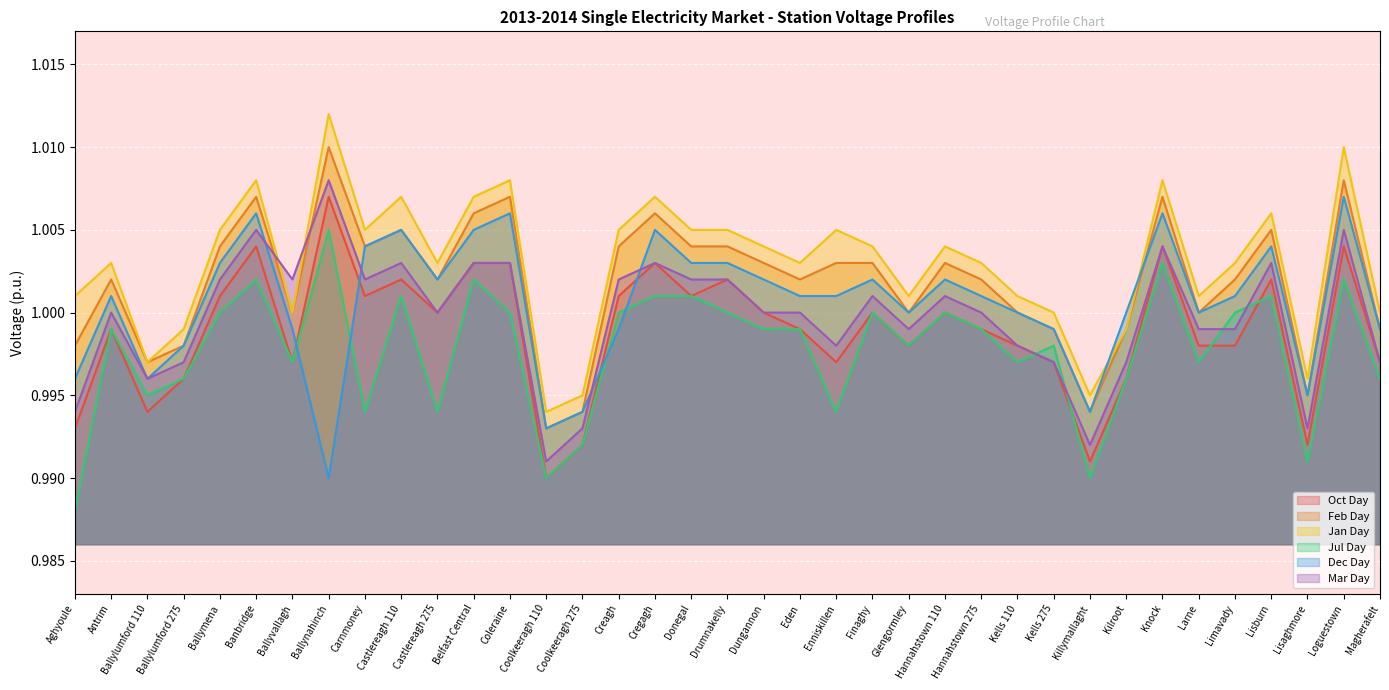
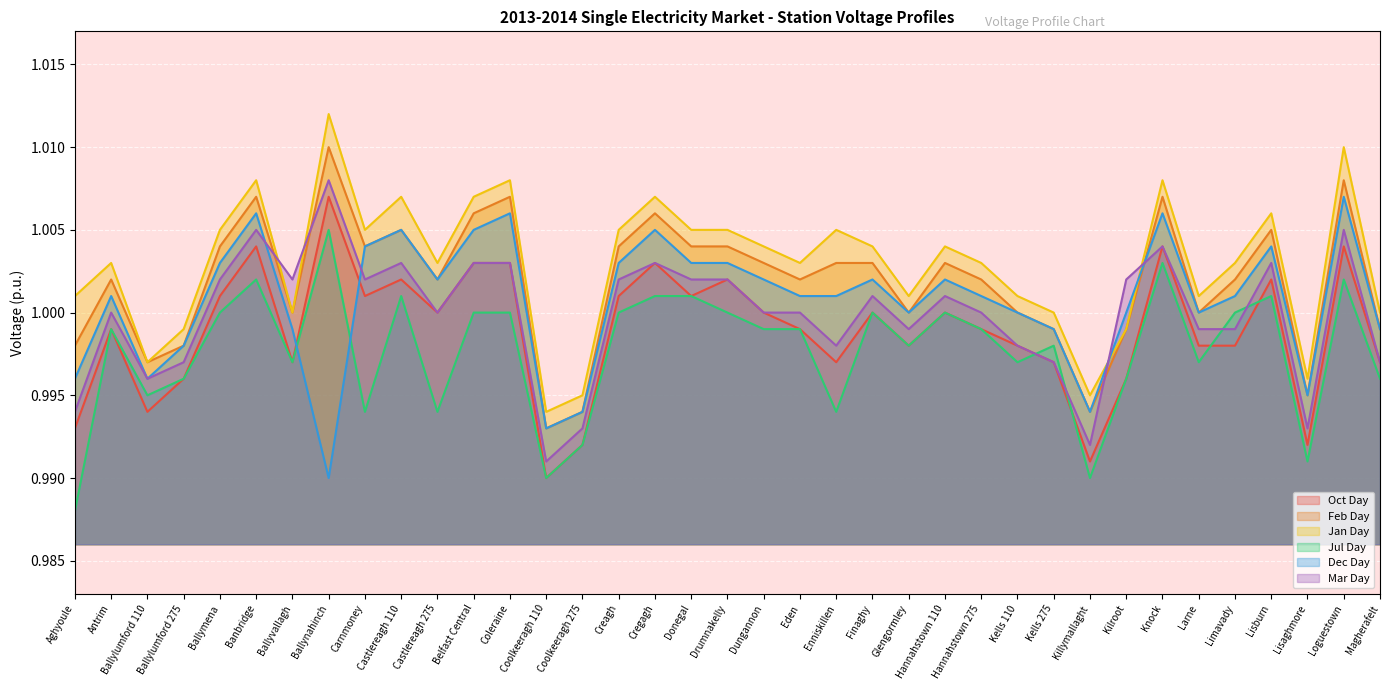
  {
    "Jul Day": {
      "Aghyoule": 0.988,
      "Ballylumford 110": 0.995,
      "Ballymena": 1.000,
      "Banbridge": 1.002,
      "Ballynahinch": 1.005,
      "Carnmoney": 0.994,
      "Castlereagh 110": 1.001,
      "Castlereagh 275": 0.994,
-     "Belfast Central": 1.002,
+     "Belfast Central": 1.000,
      "Coleraine": 1.000,
      "Creagh": 1.000,
      "Cregagh": 1.001,
      "Drumnakelly": 1.000,
      "Dungannon": 0.999,
      "Enniskillen": 0.994,
      "Kells 110": 0.997,
      "Kells 275": 0.998,
      "Killymallaght": 0.990,
      "Knock": 1.003,
      "Larne": 0.997,
      "Limavady": 1.000,
      "Lisburn": 1.001,
      "Lisaghmore": 0.991,
      "Loguestown": 1.002,
      "Magherafelt": 0.996
    },
    "Dec Day": {
      "Aghyoule": 0.996,
      "Antrim": 1.001,
      "Ballymena": 1.003,
      "Banbridge": 1.006,
      "Ballyvallagh": 0.999,
      "Ballynahinch": 0.990,
      "Belfast Central": 1.005,
      "Coleraine": 1.006,
-     "Creagh": 0.999,
+     "Creagh": 1.003,
      "Cregagh": 1.005,
      "Donegal": 1.003,
      "Drumnakelly": 1.003,
      "Dungannon": 1.002,
      "Eden": 1.001,
      "Enniskillen": 1.001,
      "Finaghy": 1.002,
      "Hannahstown 110": 1.002,
      "Hannahstown 275": 1.001,
      "Kilroot": 1.000,
      "Knock": 1.006,
      "Limavady": 1.001,
      "Lisburn": 1.004,
      "Loguestown": 1.007
    },
    "Mar Day": {
      "Aghyoule": 0.994,
      "Antrim": 1.000,
      "Ballylumford 275": 0.997,
      "Ballymena": 1.002,
      "Banbridge": 1.005,
      "Ballyvallagh": 1.002,
      "Ballynahinch": 1.008,
      "Carnmoney": 1.002,
      "Castlereagh 110": 1.003,
      "Coolkeeragh 110": 0.991,
      "Coolkeeragh 275": 0.993,
      "Creagh": 1.002,
      "Donegal": 1.002,
      "Eden": 1.000,
      "Enniskillen": 0.998,
      "Finaghy": 1.001,
      "Glengormley": 0.999,
      "Hannahstown 110": 1.001,
      "Hannahstown 275": 1.000,
      "Killymallaght": 0.992,
-     "Kilroot": 0.997,
+     "Kilroot": 1.002,
      "Larne": 0.999,
      "Limavady": 0.999,
      "Lisburn": 1.003,
      "Lisaghmore": 0.993,
      "Loguestown": 1.005
    }
  }
